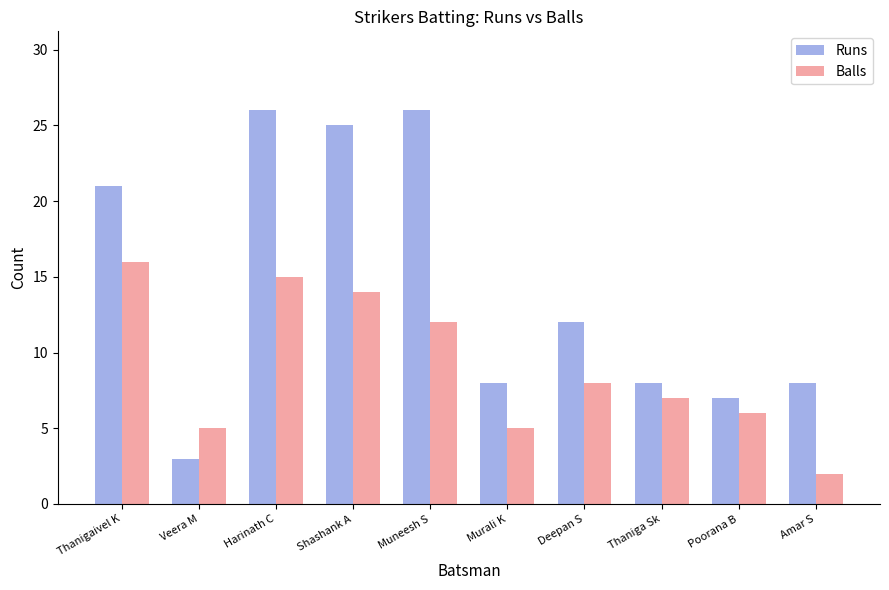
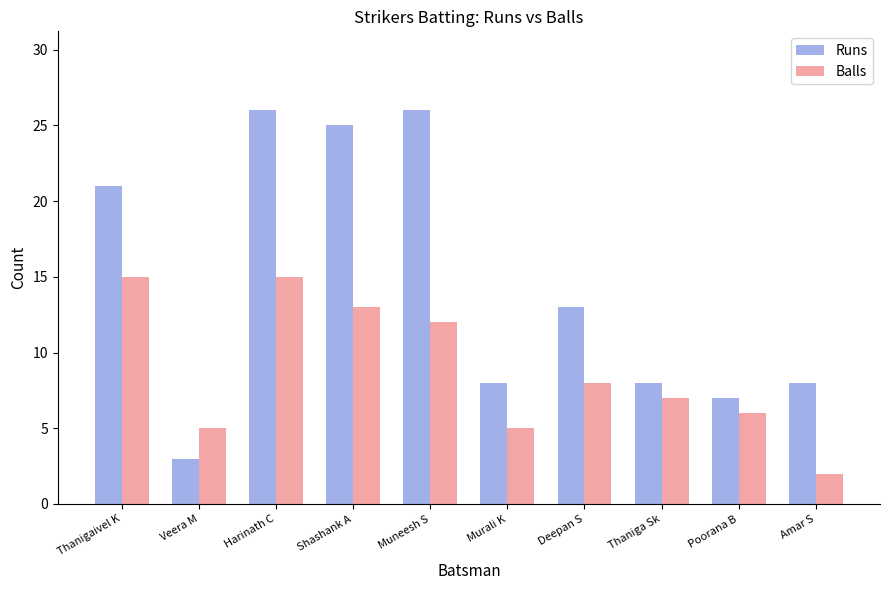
  {
    "Runs": {
      "Thanigaivel K": 21,
      "Veera M": 3,
      "Harinath C": 26,
      "Shashank A": 25,
      "Muneesh S": 26,
      "Murali K": 8,
-     "Deepan S": 12,
+     "Deepan S": 13,
      "Thaniga Sk": 8,
      "Poorana B": 7,
      "Amar S": 8
    },
    "Balls": {
-     "Thanigaivel K": 16,
+     "Thanigaivel K": 15,
      "Veera M": 5,
      "Harinath C": 15,
-     "Shashank A": 14,
+     "Shashank A": 13,
      "Muneesh S": 12,
      "Murali K": 5,
      "Deepan S": 8,
      "Thaniga Sk": 7,
      "Poorana B": 6,
      "Amar S": 2
    }
  }
